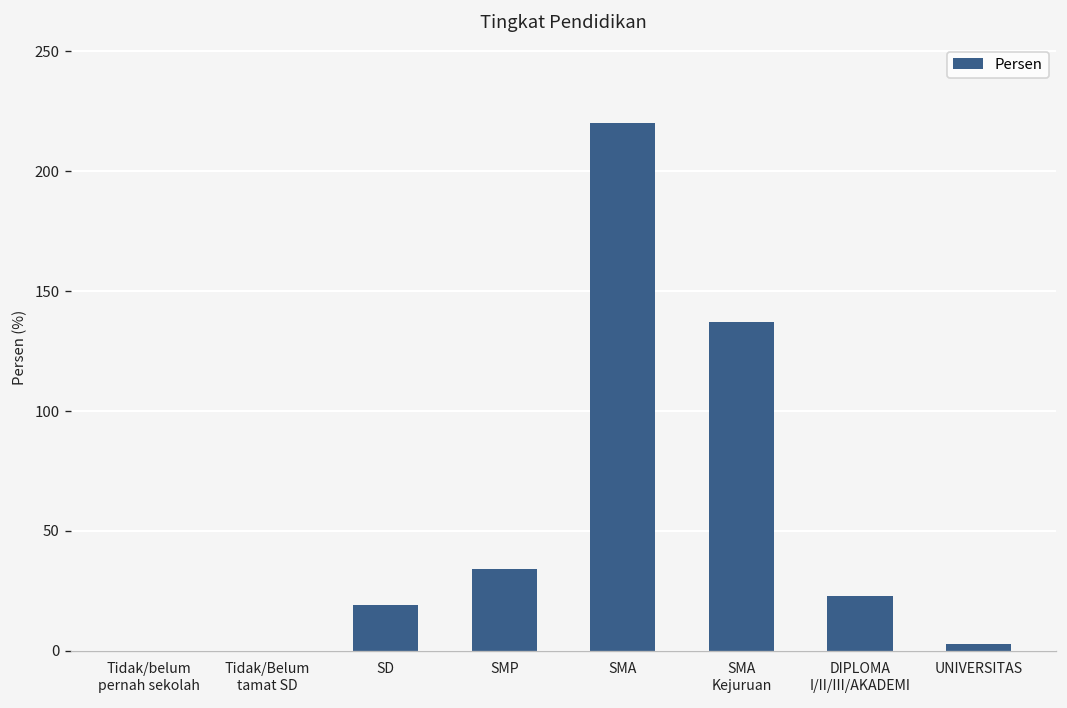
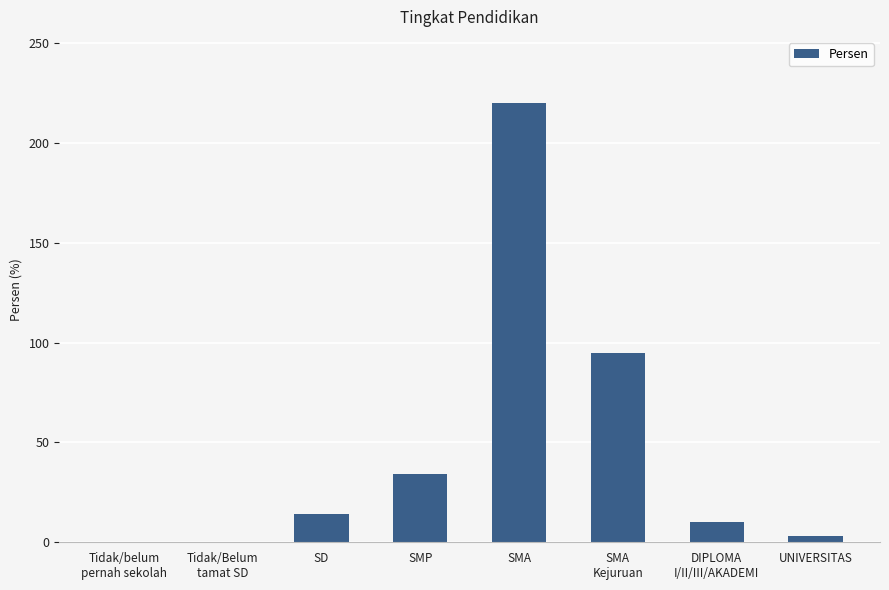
  {
    "Tidak/belum pernah sekolah": 0,
    "Tidak/Belum tamat SD": 0,
-   "SD": 19,
+   "SD": 14,
    "SMP": 34,
    "SMA": 220,
-   "SMA Kejuruan": 137,
-   "DIPLOMA I/II/III/AKADEMI": 23,
+   "SMA Kejuruan": 95,
+   "DIPLOMA I/II/III/AKADEMI": 10,
    "UNIVERSITAS": 3
  }
